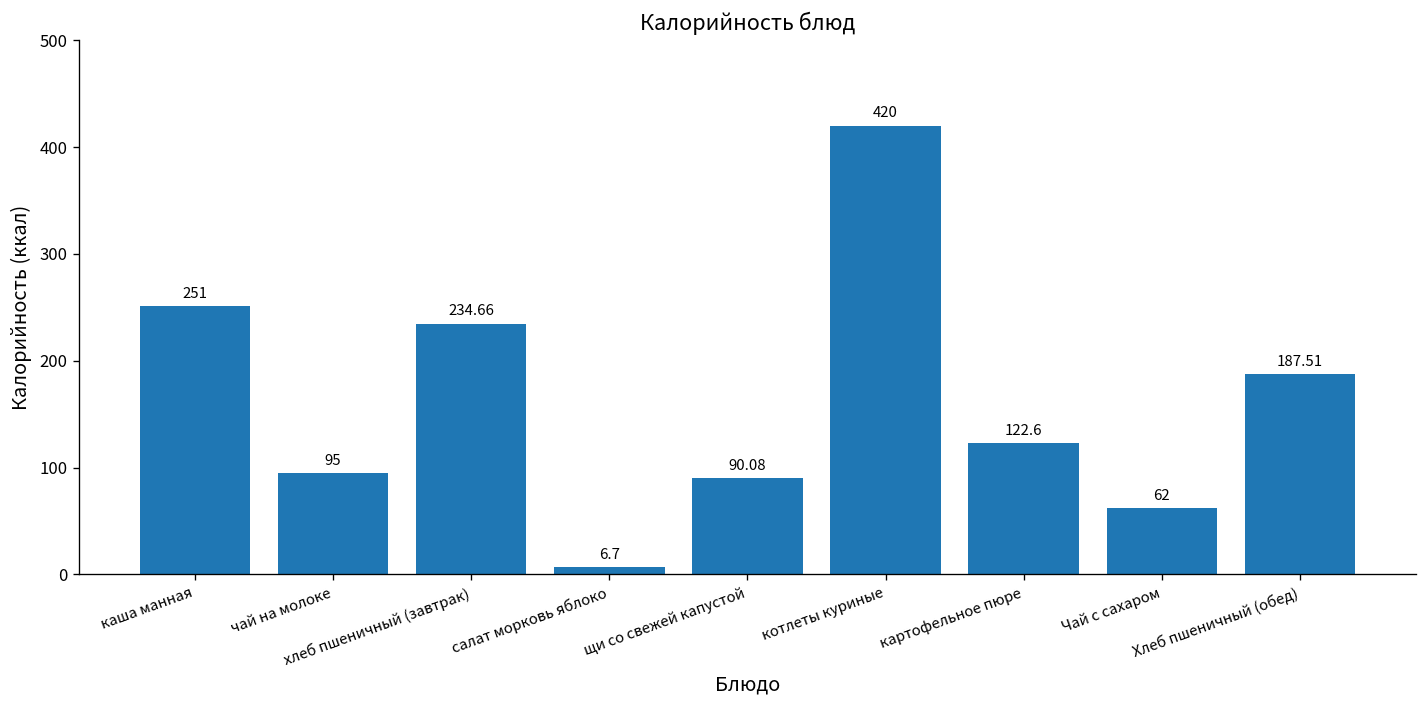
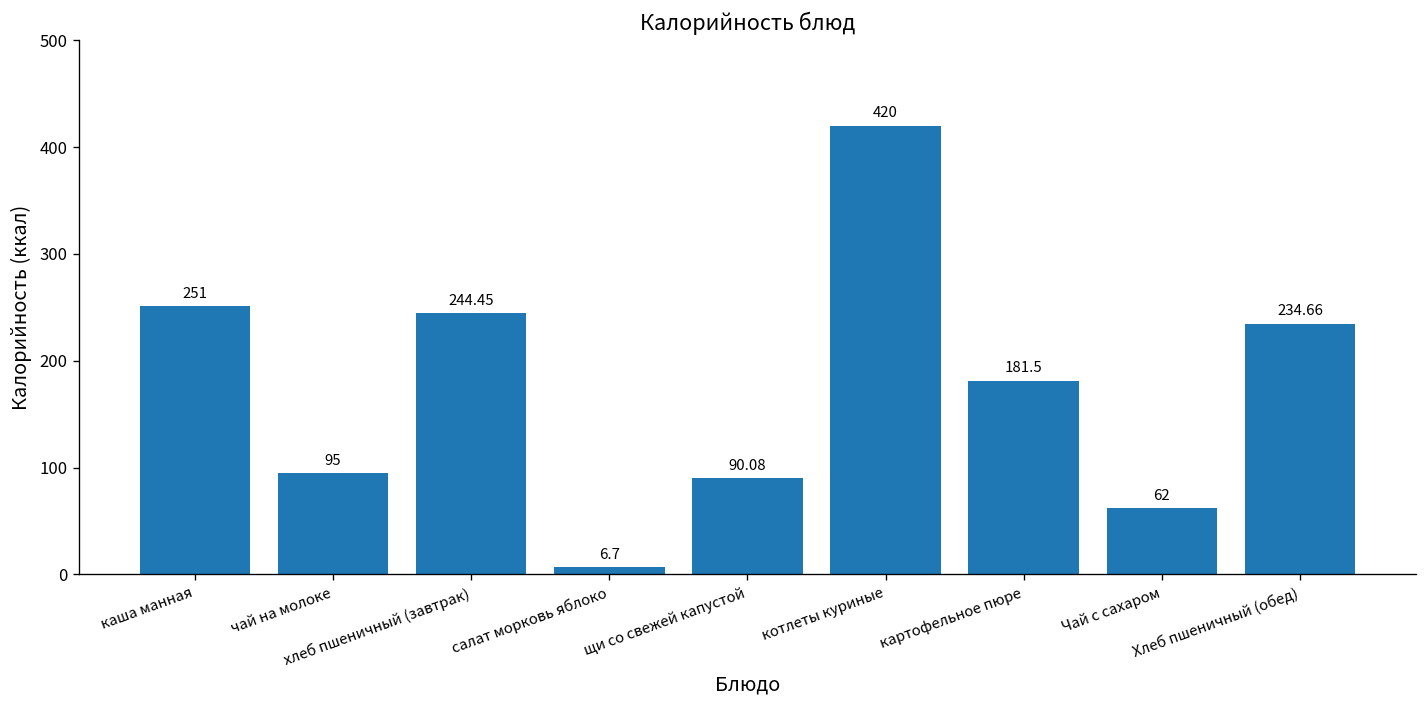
  {
    "каша манная": 251,
    "чай на молоке": 95,
-   "хлеб пшеничный (завтрак)": 234.66,
+   "хлеб пшеничный (завтрак)": 244.45,
    "салат морковь яблоко": 6.7,
    "щи со свежей капустой": 90.08,
    "котлеты куриные": 420,
-   "картофельное пюре": 122.6,
+   "картофельное пюре": 181.5,
    "Чай с сахаром": 62,
-   "Хлеб пшеничный (обед)": 187.51
+   "Хлеб пшеничный (обед)": 234.66
  }
